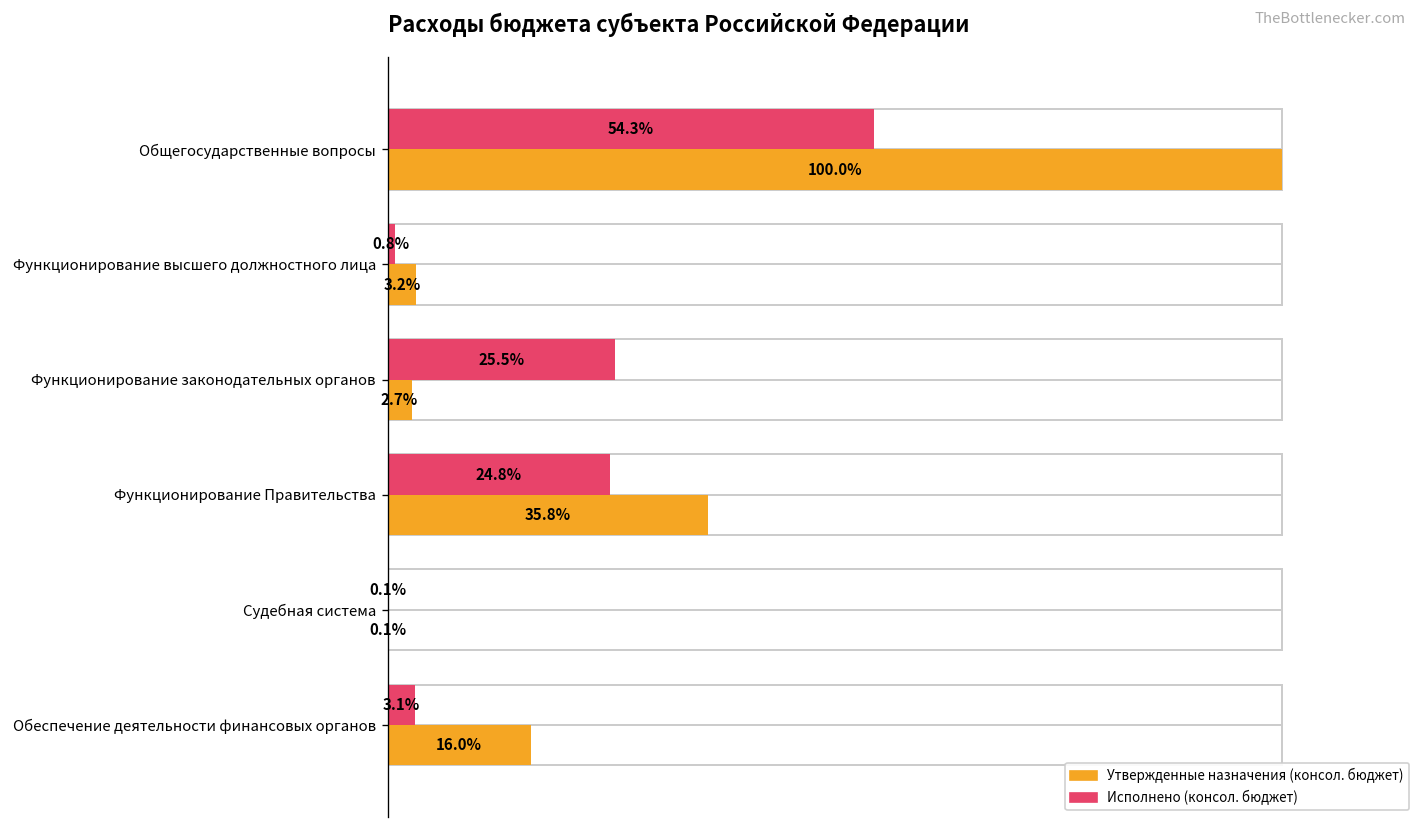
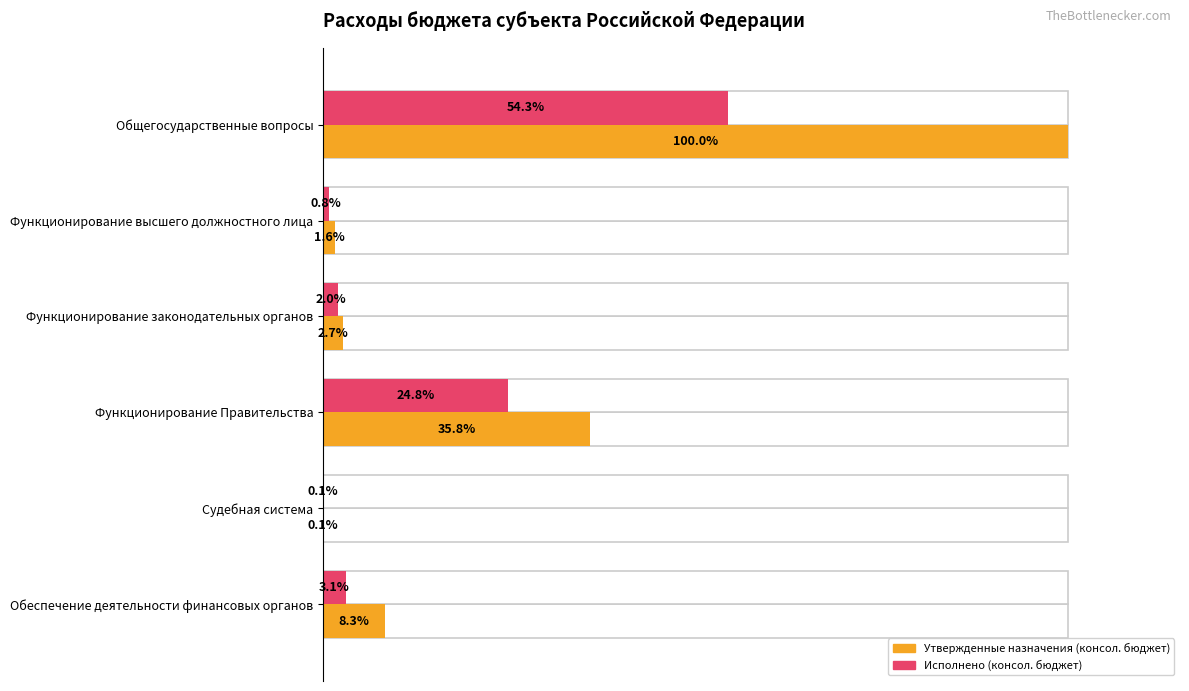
  {
    "Утвержденные назначения (консол. бюджет)": {
      "Общегосударственные вопросы": "100.0%",
-     "Функционирование высшего должностного лица": "3.2%",
+     "Функционирование высшего должностного лица": "1.6%",
      "Судебная система": "0.1%",
-     "Обеспечение деятельности финансовых органов": "16.0%"
+     "Обеспечение деятельности финансовых органов": "8.3%"
    },
    "Исполнено (консол. бюджет)": {
-     "Функционирование законодательных органов": "25.5%",
+     "Функционирование законодательных органов": "2.0%",
      "Судебная система": "0.1%"
    }
  }
